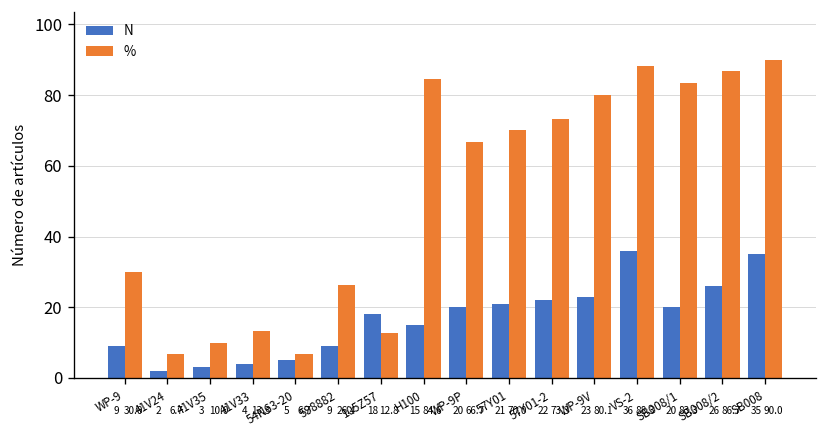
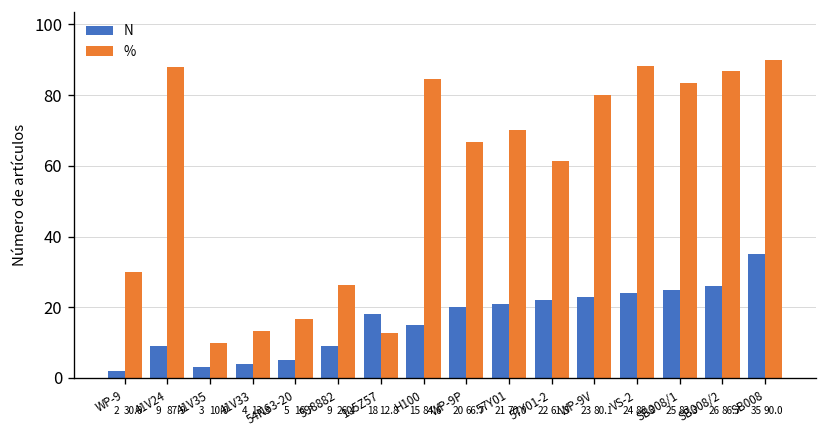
  {
    "N": {
-     "WP-9": 9,
-     "41V24": 2,
-     "VS-2": 36,
-     "SB008/1": 20
+     "WP-9": 2,
+     "41V24": 9,
+     "VS-2": 24,
+     "SB008/1": 25
    },
    "%": {
-     "41V24": 6.7,
-     "54N63-20": 6.7,
-     "57Y01-2": 73.3
+     "41V24": 87.9,
+     "54N63-20": 16.7,
+     "57Y01-2": 61.5
    }
  }
